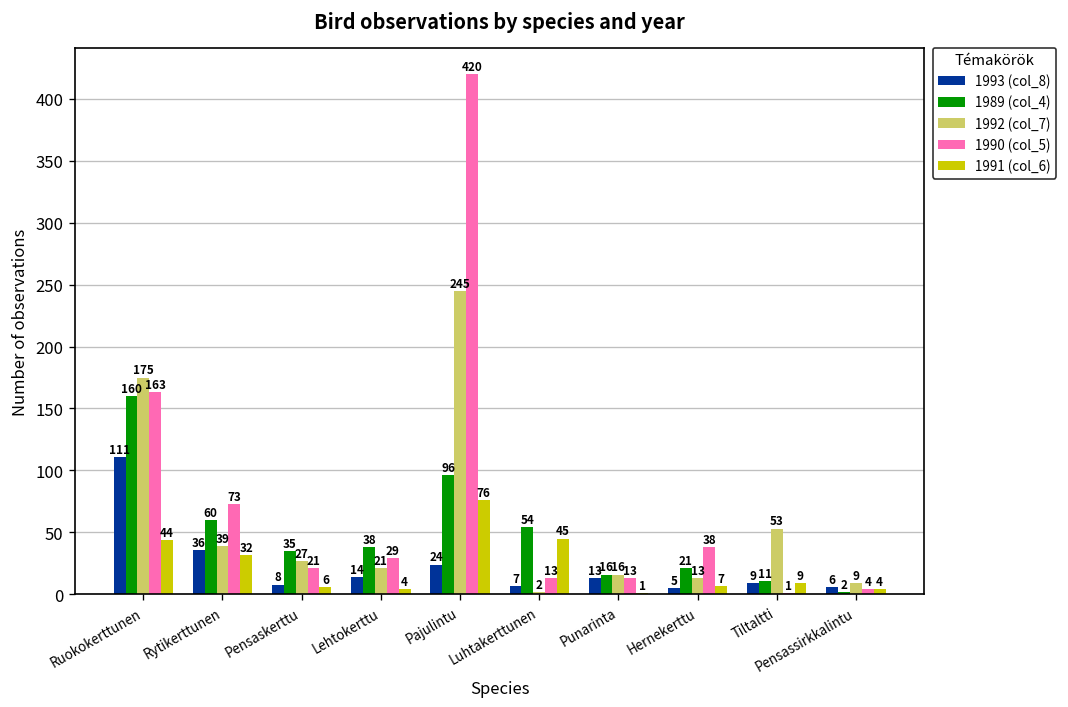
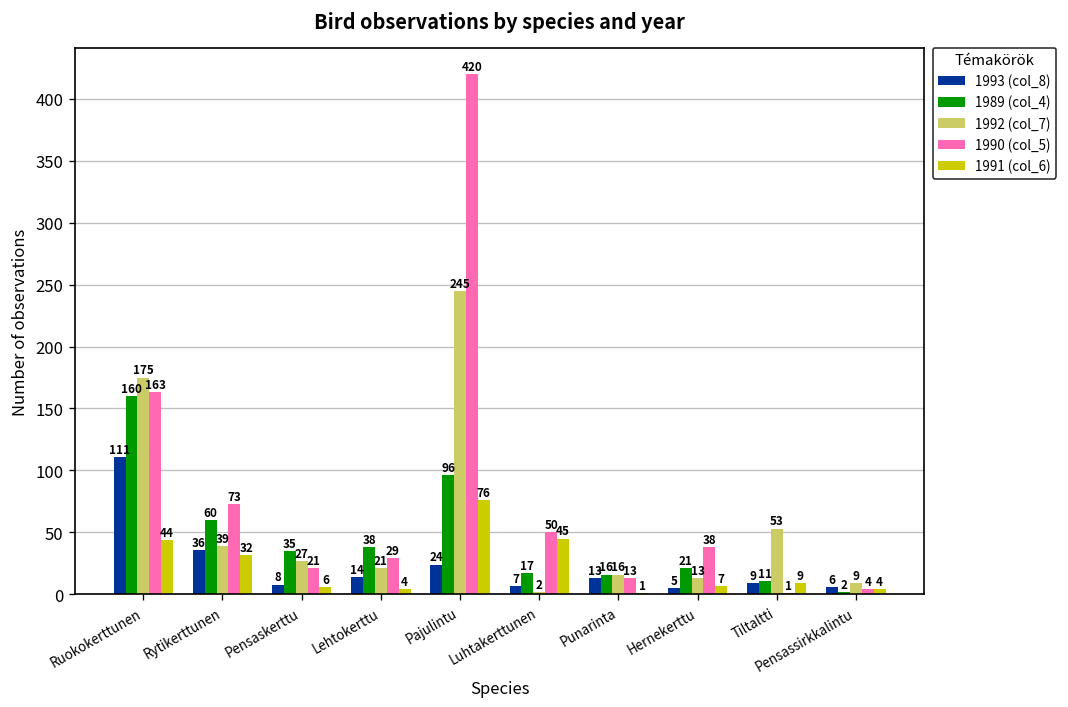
  {
    "1993 (col_8)": {
      "Ruokokerttunen": 111,
      "Rytikerttunen": 36,
      "Pensaskerttu": 8,
      "Lehtokerttu": 14,
      "Pajulintu": 24,
      "Luhtakerttunen": 7,
      "Punarinta": 13,
      "Hernekerttu": 5,
      "Tiltaltti": 9,
      "Pensassirkkalintu": 6
    },
    "1989 (col_4)": {
      "Ruokokerttunen": 160,
      "Rytikerttunen": 60,
      "Pensaskerttu": 35,
      "Lehtokerttu": 38,
      "Pajulintu": 96,
-     "Luhtakerttunen": 54,
+     "Luhtakerttunen": 17,
      "Punarinta": 16,
      "Hernekerttu": 21,
      "Tiltaltti": 11,
      "Pensassirkkalintu": 2
    },
    "1992 (col_7)": {
      "Ruokokerttunen": 175,
      "Rytikerttunen": 39,
      "Pensaskerttu": 27,
      "Lehtokerttu": 21,
      "Pajulintu": 245,
      "Luhtakerttunen": 2,
      "Punarinta": 16,
      "Hernekerttu": 13,
      "Tiltaltti": 53,
      "Pensassirkkalintu": 9
    },
    "1990 (col_5)": {
      "Ruokokerttunen": 163,
      "Rytikerttunen": 73,
      "Pensaskerttu": 21,
      "Lehtokerttu": 29,
      "Pajulintu": 420,
-     "Luhtakerttunen": 13,
+     "Luhtakerttunen": 50,
      "Punarinta": 13,
      "Hernekerttu": 38,
      "Tiltaltti": 1,
      "Pensassirkkalintu": 4
    },
    "1991 (col_6)": {
      "Ruokokerttunen": 44,
      "Rytikerttunen": 32,
      "Pensaskerttu": 6,
      "Lehtokerttu": 4,
      "Pajulintu": 76,
      "Luhtakerttunen": 45,
      "Punarinta": 1,
      "Hernekerttu": 7,
      "Tiltaltti": 9,
      "Pensassirkkalintu": 4
    }
  }
